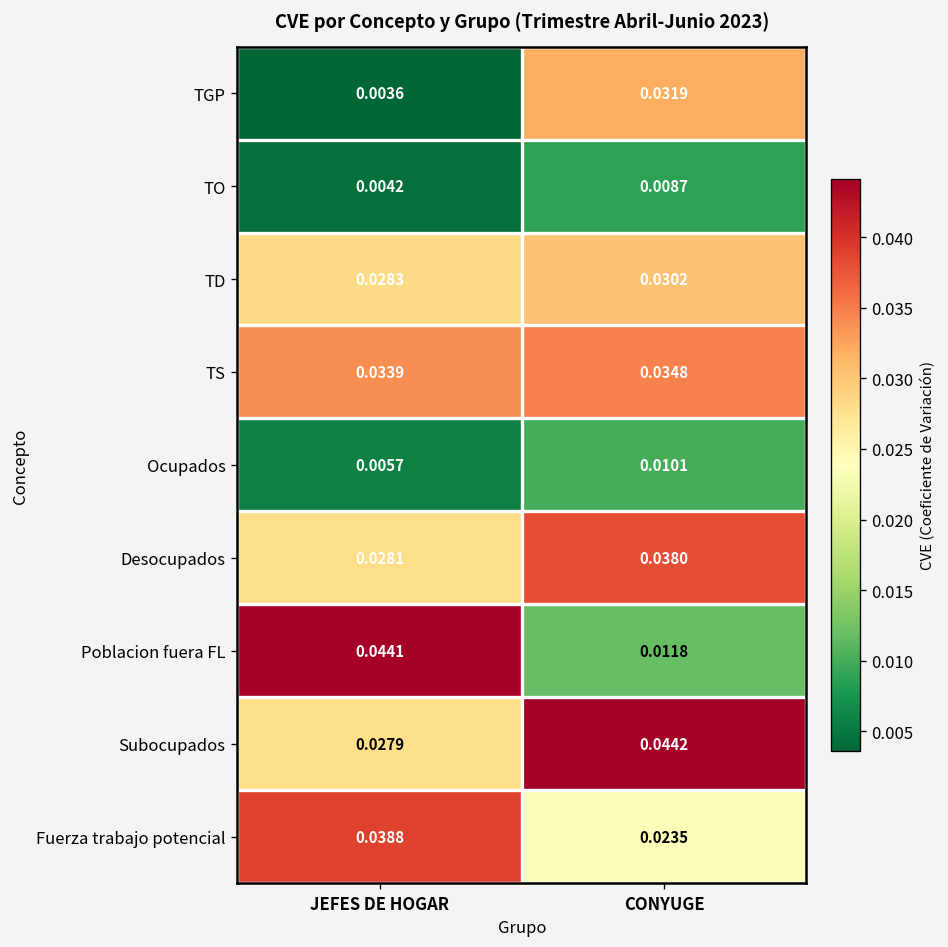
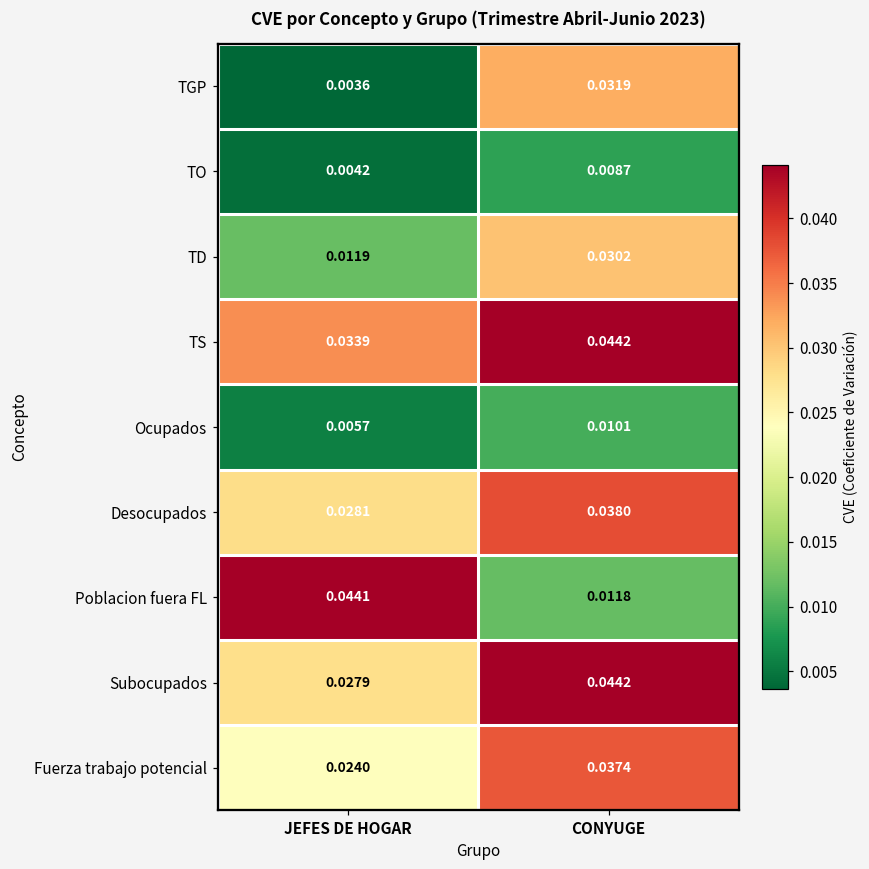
  {
    "TGP": {
      "JEFES DE HOGAR": 0.0036,
      "CONYUGE": 0.0319
    },
    "TO": {
      "JEFES DE HOGAR": 0.0042,
      "CONYUGE": 0.0087
    },
    "TD": {
-     "JEFES DE HOGAR": 0.0283,
+     "JEFES DE HOGAR": 0.0119,
      "CONYUGE": 0.0302
    },
    "TS": {
      "JEFES DE HOGAR": 0.0339,
-     "CONYUGE": 0.0348
+     "CONYUGE": 0.0442
    },
    "Ocupados": {
      "JEFES DE HOGAR": 0.0057,
      "CONYUGE": 0.0101
    },
    "Desocupados": {
      "JEFES DE HOGAR": 0.0281,
      "CONYUGE": 0.0380
    },
    "Poblacion fuera FL": {
      "JEFES DE HOGAR": 0.0441,
      "CONYUGE": 0.0118
    },
    "Subocupados": {
      "JEFES DE HOGAR": 0.0279,
      "CONYUGE": 0.0442
    },
    "Fuerza trabajo potencial": {
-     "JEFES DE HOGAR": 0.0388,
-     "CONYUGE": 0.0235
+     "JEFES DE HOGAR": 0.0240,
+     "CONYUGE": 0.0374
    }
  }
